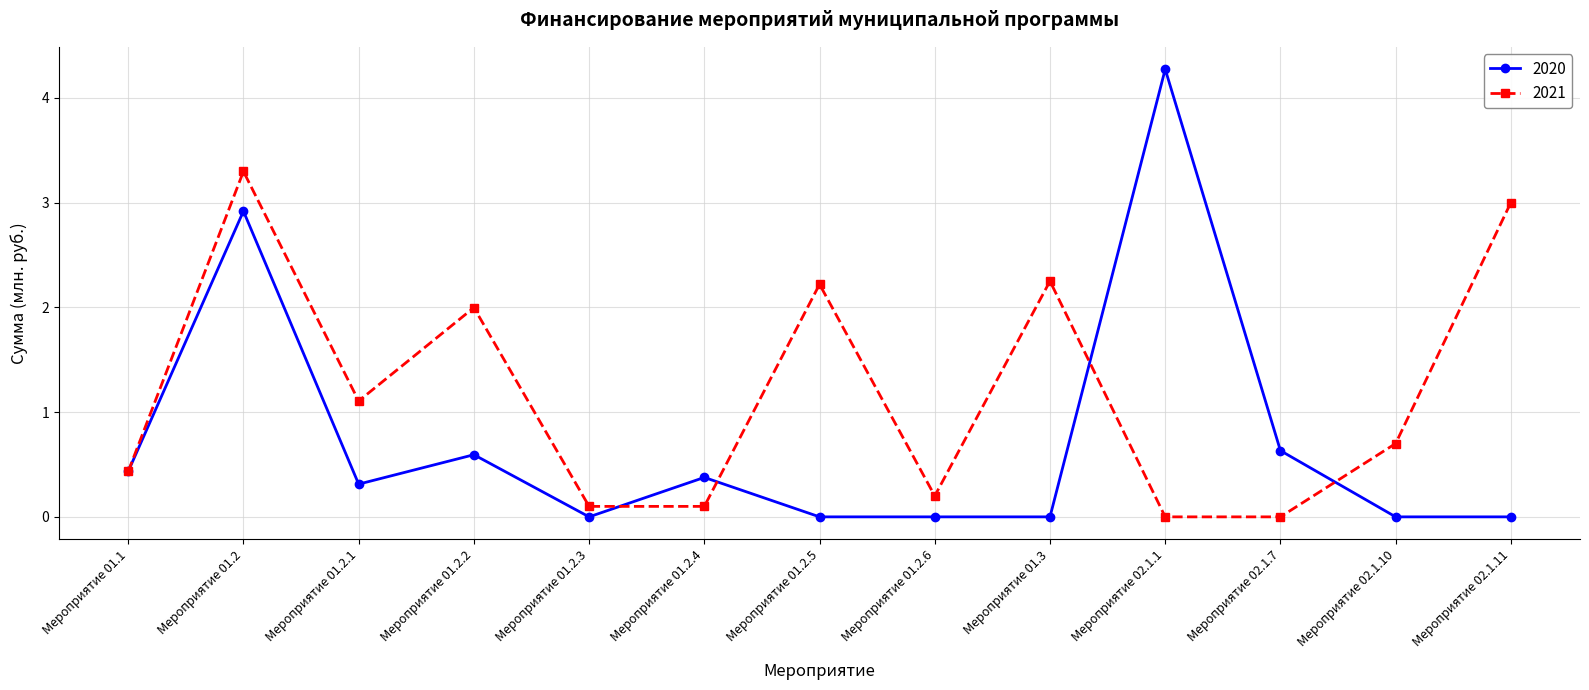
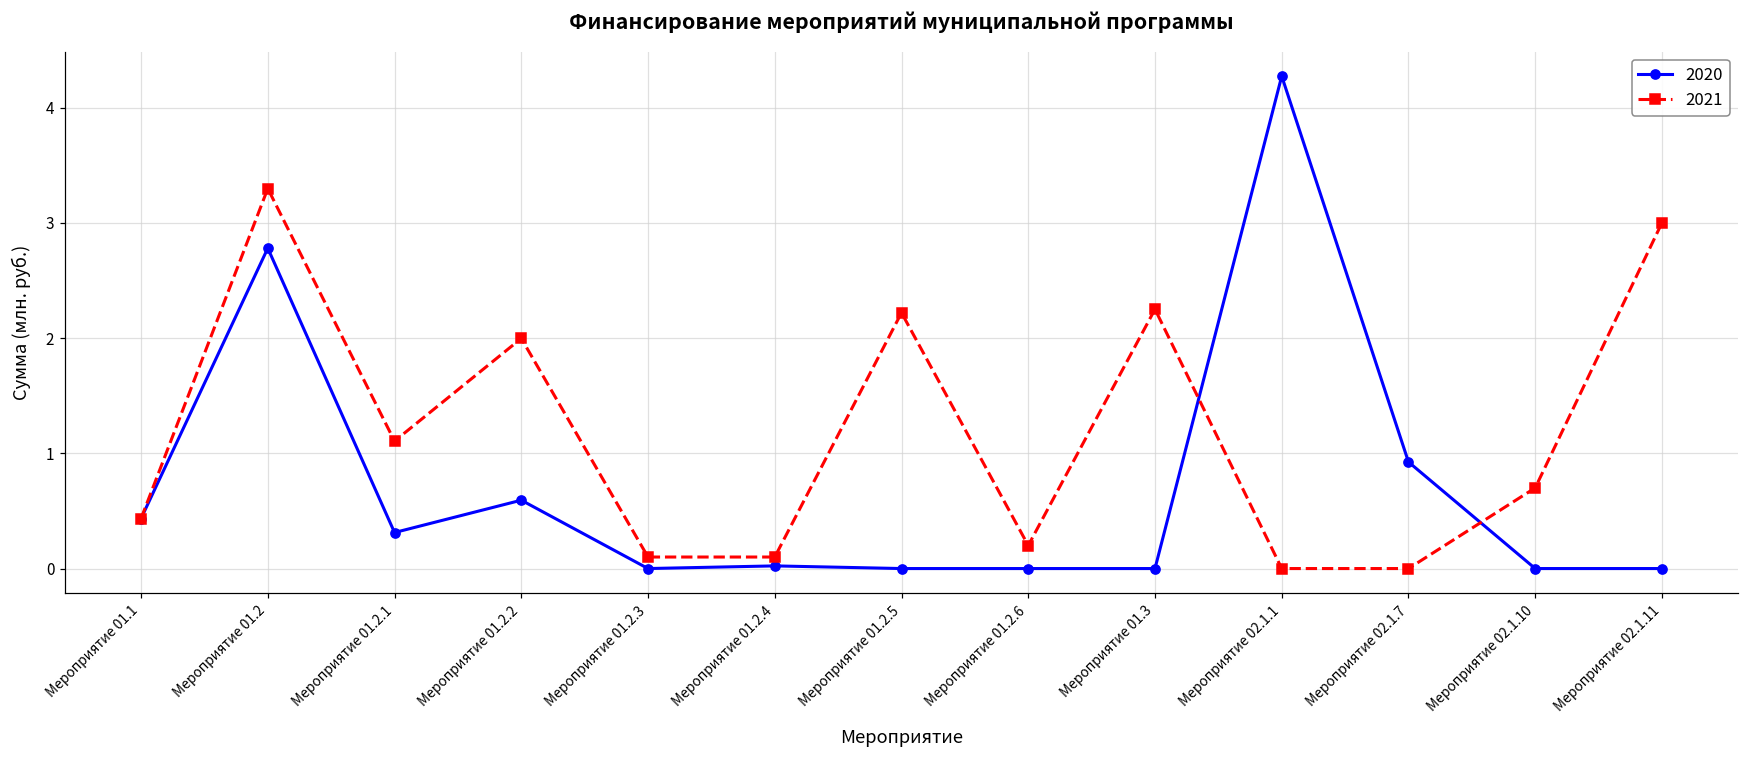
  {
    "2020": {
-     "Мероприятие 01.2": 2.92,
+     "Мероприятие 01.2": 2.78,
      "Мероприятие 01.2.1": 0.31,
      "Мероприятие 01.2.2": 0.59,
      "Мероприятие 01.2.3": 0.00,
-     "Мероприятие 01.2.4": 0.38,
+     "Мероприятие 01.2.4": 0.02,
      "Мероприятие 01.2.5": 0.00,
      "Мероприятие 01.2.6": 0.00,
      "Мероприятие 01.3": 0.00,
      "Мероприятие 02.1.1": 4.27,
-     "Мероприятие 02.1.7": 0.63,
+     "Мероприятие 02.1.7": 0.92,
      "Мероприятие 02.1.10": 0.00,
      "Мероприятие 02.1.11": 0.00
    },
    "2021": {
      "Мероприятие 01.2": 3.30,
      "Мероприятие 01.2.1": 1.11,
      "Мероприятие 01.2.2": 2.00,
      "Мероприятие 01.2.3": 0.10,
      "Мероприятие 01.2.4": 0.10,
      "Мероприятие 01.2.5": 2.22,
      "Мероприятие 01.2.6": 0.20,
      "Мероприятие 01.3": 2.25,
      "Мероприятие 02.1.1": 0.00,
      "Мероприятие 02.1.7": 0.00,
      "Мероприятие 02.1.10": 0.70,
      "Мероприятие 02.1.11": 3.00
    }
  }
